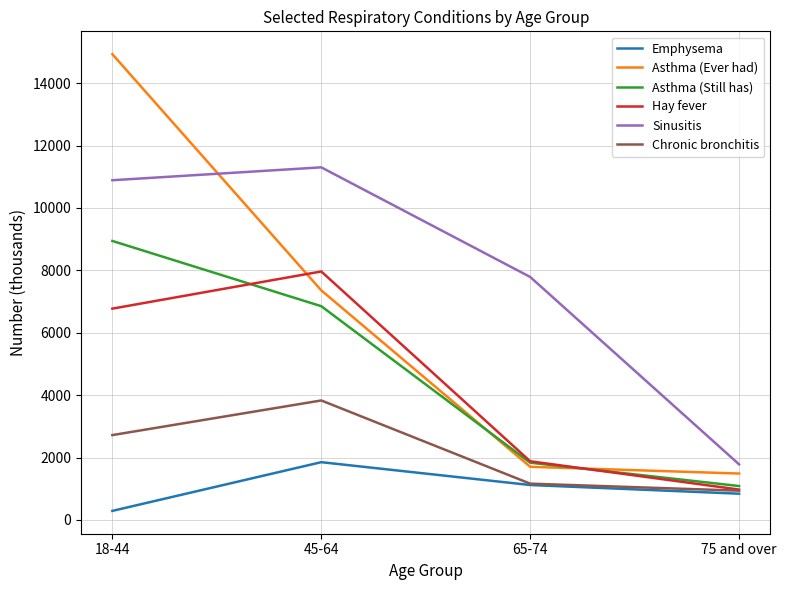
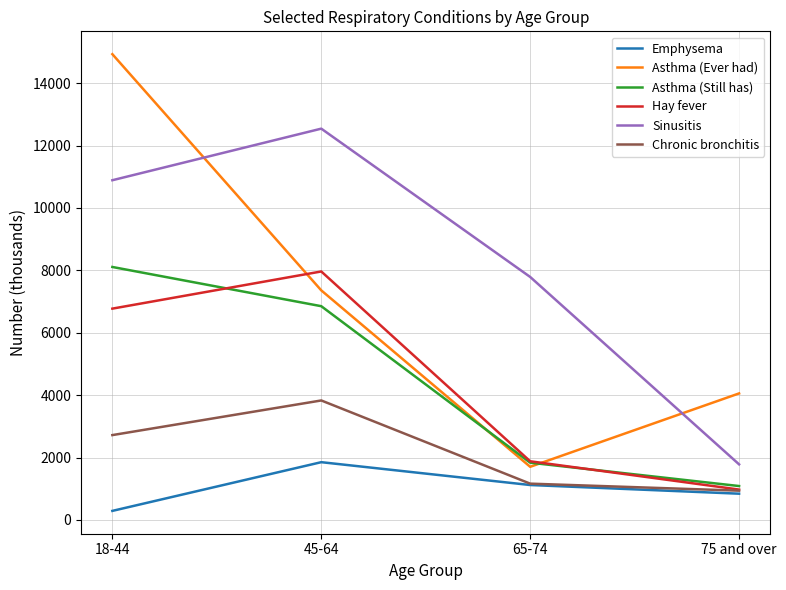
  {
    "Emphysema": {
      "18-44": 300,
      "45-64": 1900,
      "75 and over": 800
    },
    "Asthma (Ever had)": {
      "18-44": 14900,
      "45-64": 7400,
      "65-74": 1700,
-     "75 and over": 1500
+     "75 and over": 4100
    },
    "Asthma (Still has)": {
-     "18-44": 8900,
+     "18-44": 8100,
      "45-64": 6900,
      "75 and over": 1100
    },
    "Hay fever": {
      "18-44": 6800,
      "45-64": 8000
    },
    "Sinusitis": {
      "18-44": 10900,
-     "45-64": 11300,
+     "45-64": 12500,
      "65-74": 7800,
      "75 and over": 1800
    },
    "Chronic bronchitis": {
      "18-44": 2700,
      "45-64": 3800
    }
  }
